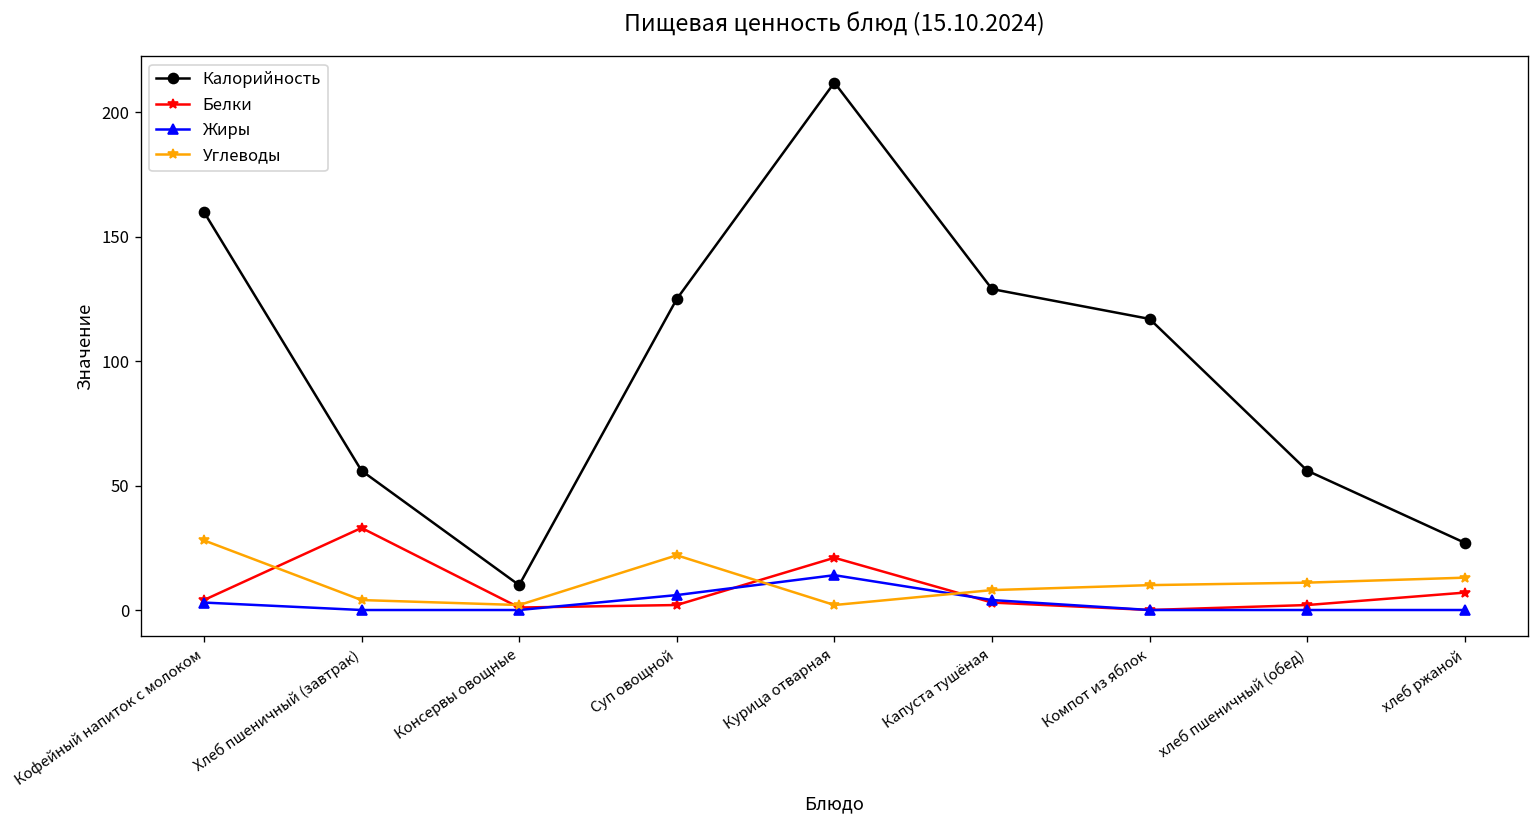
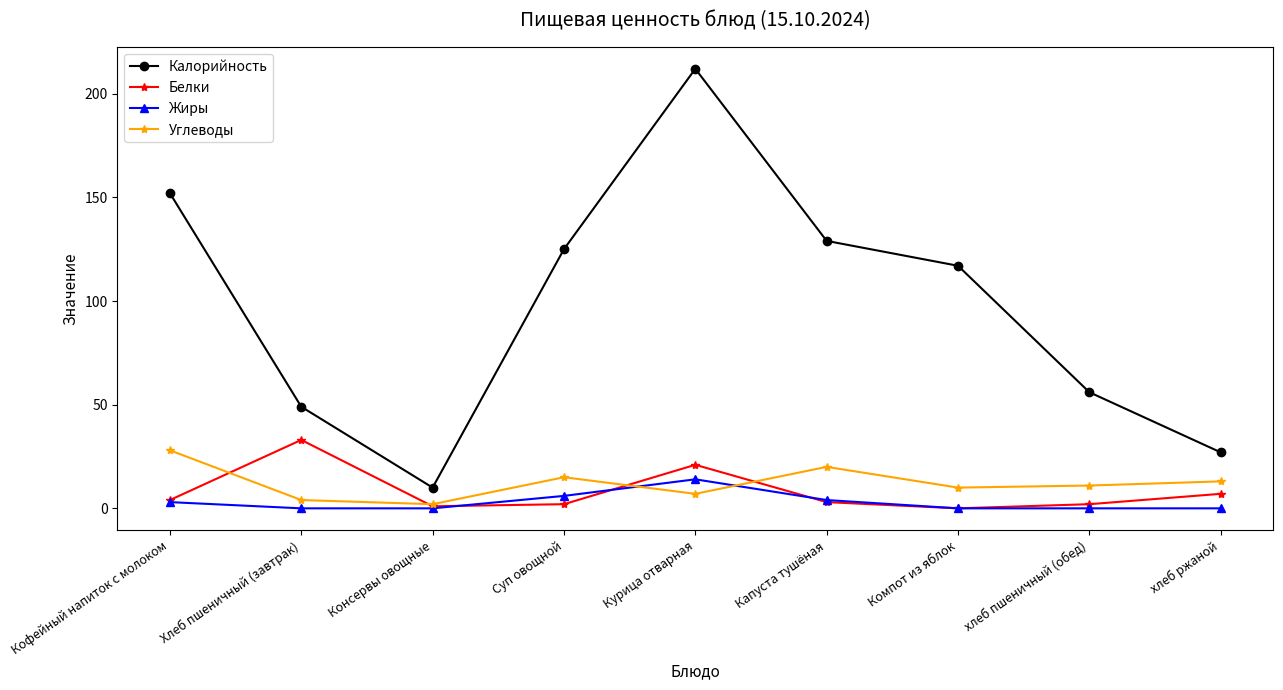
  {
    "Калорийность": {
-     "Кофейный напиток с молоком": 160,
-     "Хлеб пшеничный (завтрак)": 56,
+     "Кофейный напиток с молоком": 152,
+     "Хлеб пшеничный (завтрак)": 49,
      "Консервы овощные": 10,
      "Суп овощной": 125,
      "Курица отварная": 212,
      "Капуста тушёная": 129,
      "Компот из яблок": 117,
      "хлеб пшеничный (обед)": 56,
      "хлеб ржаной": 27
    },
    "Белки": {
      "Хлеб пшеничный (завтрак)": 33,
      "Суп овощной": 2,
      "Курица отварная": 21,
      "хлеб пшеничный (обед)": 2,
      "хлеб ржаной": 7
    },
    "Жиры": {
      "Хлеб пшеничный (завтрак)": 0,
      "Суп овощной": 6,
      "Курица отварная": 14,
      "хлеб пшеничный (обед)": 0,
      "хлеб ржаной": 0
    },
    "Углеводы": {
      "Кофейный напиток с молоком": 28,
      "Хлеб пшеничный (завтрак)": 4,
-     "Суп овощной": 22,
-     "Курица отварная": 2,
-     "Капуста тушёная": 8,
+     "Суп овощной": 15,
+     "Курица отварная": 7,
+     "Капуста тушёная": 20,
      "Компот из яблок": 10,
      "хлеб пшеничный (обед)": 11,
      "хлеб ржаной": 13
    }
  }
